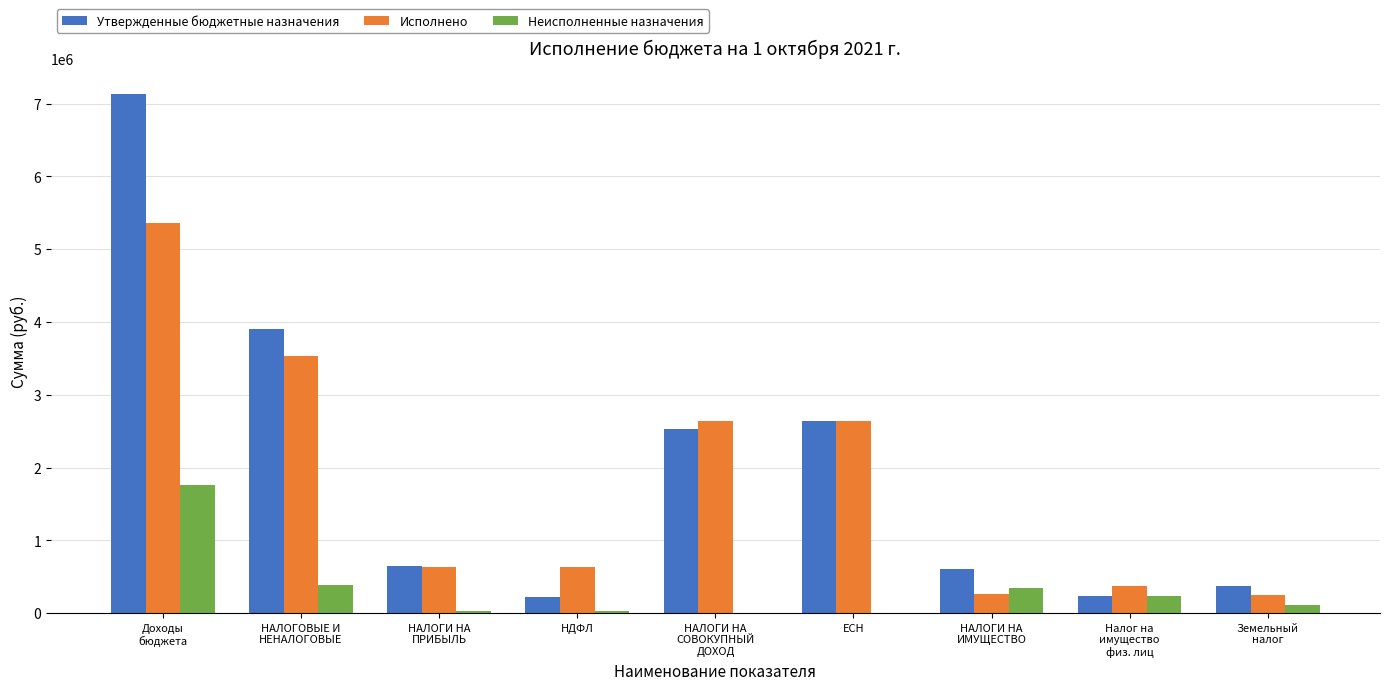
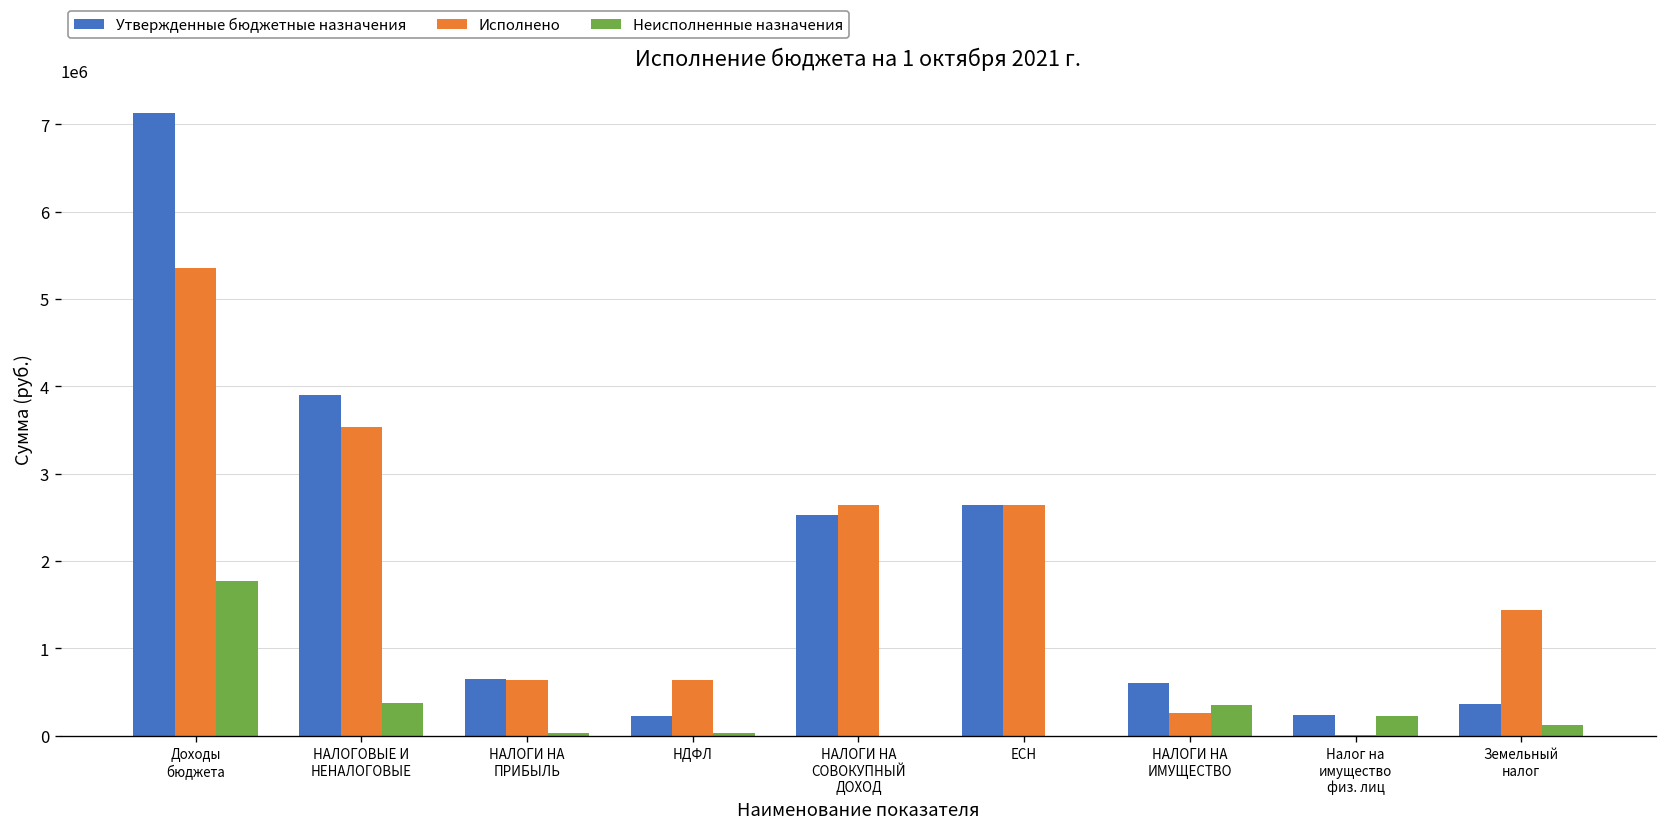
  {
    "Утвержденные бюджетные назначения": {
      "Доходы бюджета": 7100000,
      "НАЛОГОВЫЕ И НЕНАЛОГОВЫЕ": 3900000,
      "НАЛОГИ НА ПРИБЫЛЬ": 700000,
      "НДФЛ": 200000,
      "НАЛОГИ НА СОВОКУПНЫЙ ДОХОД": 2500000,
      "ЕСН": 2600000,
      "НАЛОГИ НА ИМУЩЕСТВО": 600000,
      "Налог на имущество физ. лиц": 200000,
      "Земельный налог": 400000
    },
    "Исполнено": {
      "Доходы бюджета": 5400000,
      "НАЛОГОВЫЕ И НЕНАЛОГОВЫЕ": 3500000,
      "НАЛОГИ НА ПРИБЫЛЬ": 600000,
      "НДФЛ": 600000,
      "НАЛОГИ НА СОВОКУПНЫЙ ДОХОД": 2600000,
      "ЕСН": 2600000,
      "НАЛОГИ НА ИМУЩЕСТВО": 300000,
-     "Налог на имущество физ. лиц": 400000,
-     "Земельный налог": 300000
+     "Налог на имущество физ. лиц": 0,
+     "Земельный налог": 1400000
    },
    "Неисполненные назначения": {
      "Доходы бюджета": 1800000,
      "НАЛОГОВЫЕ И НЕНАЛОГОВЫЕ": 400000,
      "НАЛОГИ НА СОВОКУПНЫЙ ДОХОД": 0,
      "ЕСН": 0,
      "НАЛОГИ НА ИМУЩЕСТВО": 400000,
      "Налог на имущество физ. лиц": 200000,
      "Земельный налог": 100000
    }
  }
